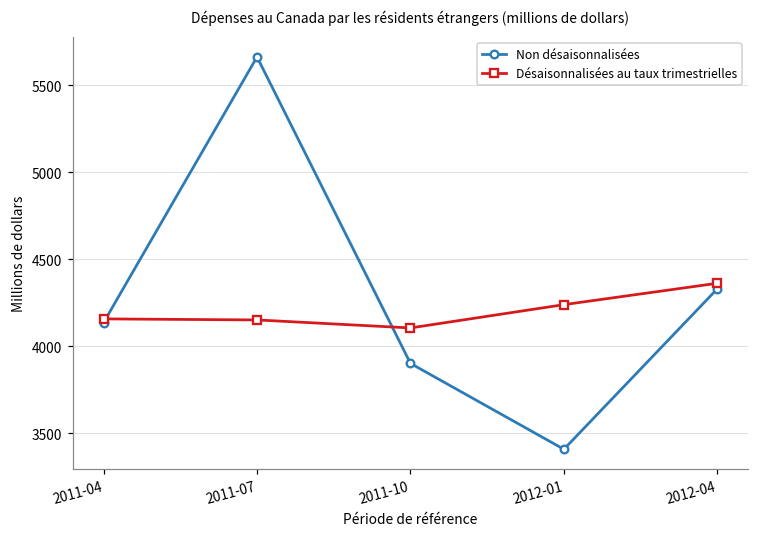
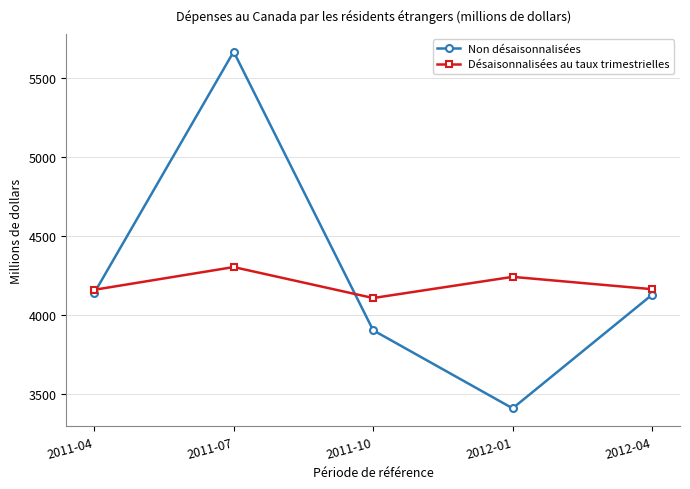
  {
    "Non désaisonnalisées": {
      "2011-04": 4140,
      "2011-07": 5660,
      "2011-10": 3900,
      "2012-01": 3410,
-     "2012-04": 4330
+     "2012-04": 4130
    },
    "Désaisonnalisées au taux trimestrielles": {
      "2011-04": 4160,
-     "2011-07": 4150,
+     "2011-07": 4300,
      "2011-10": 4110,
      "2012-01": 4240,
-     "2012-04": 4360
+     "2012-04": 4160
    }
  }
